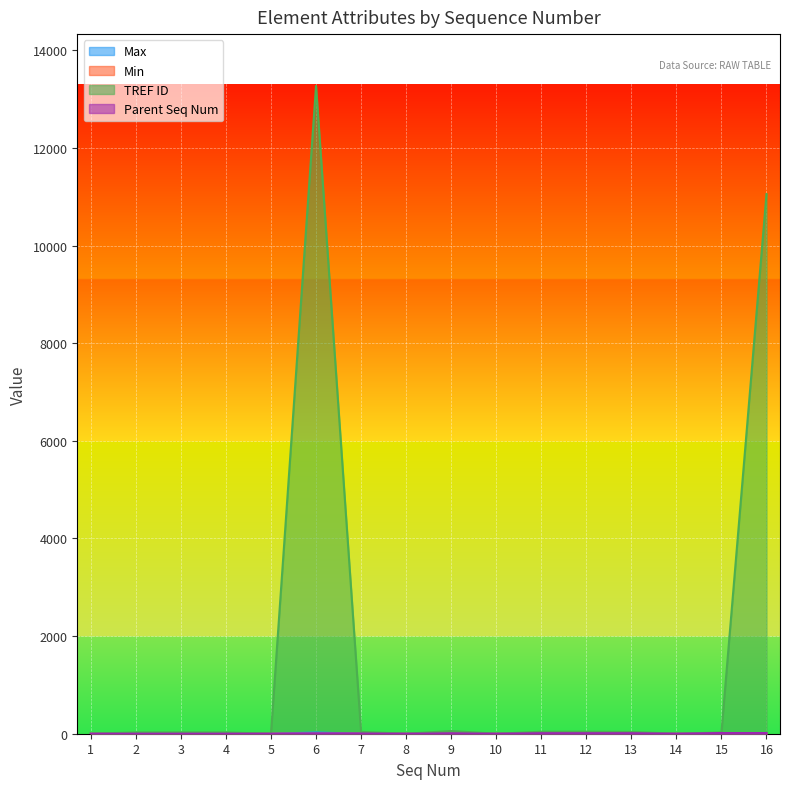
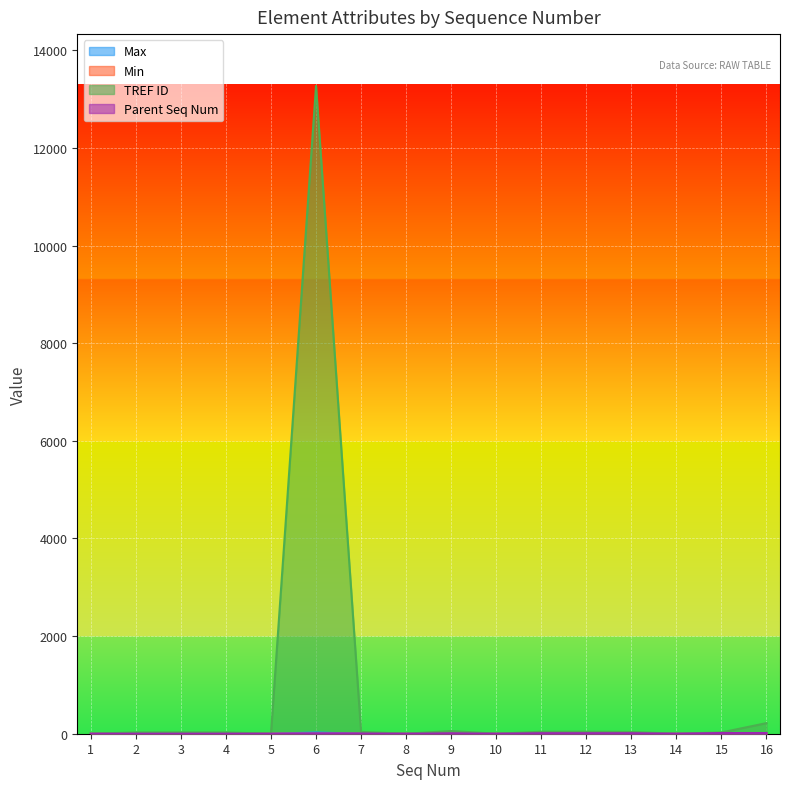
  {
    "TREF ID": {
      "6": 13300,
-     "16": 11100
+     "16": 200
    }
  }
